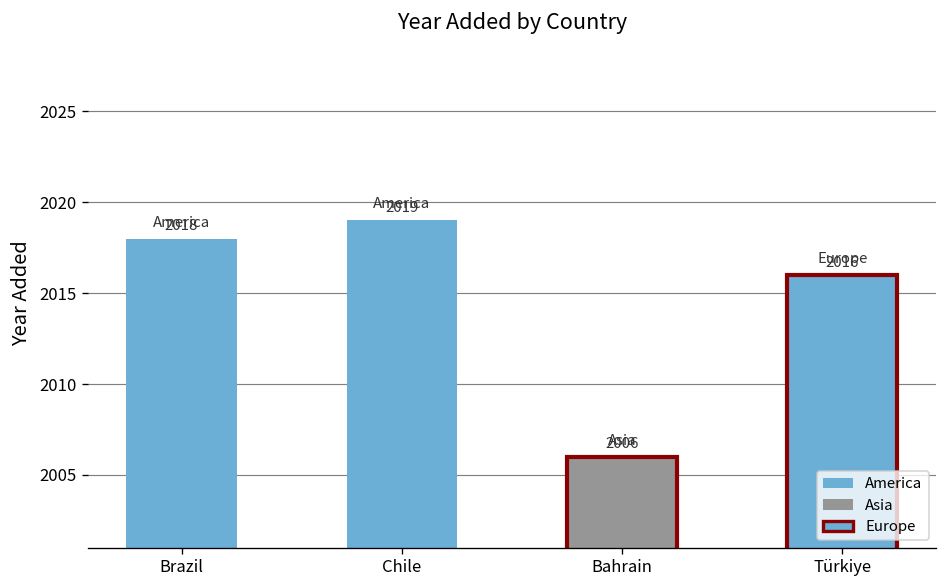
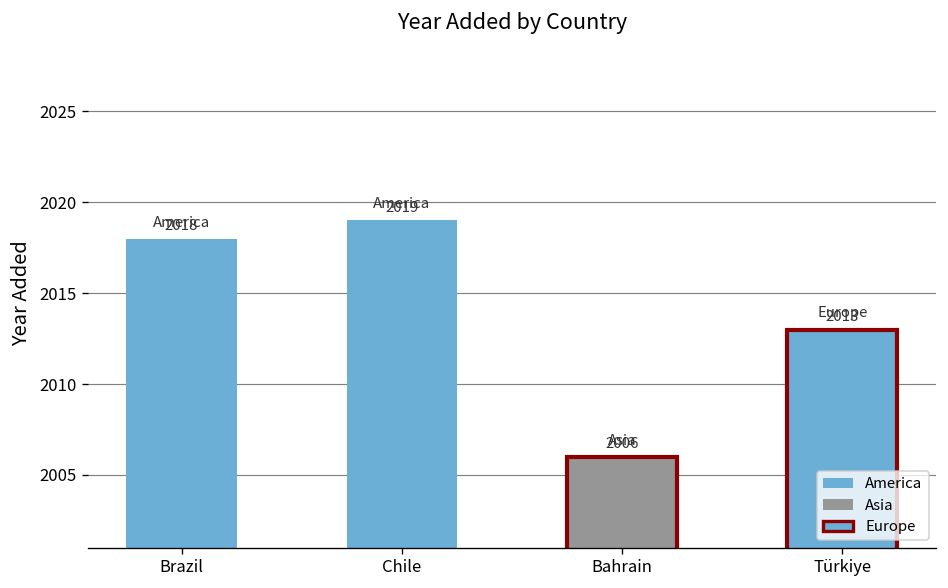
  {
-   "Türkiye": 2016
+   "Türkiye": 2013
  }
